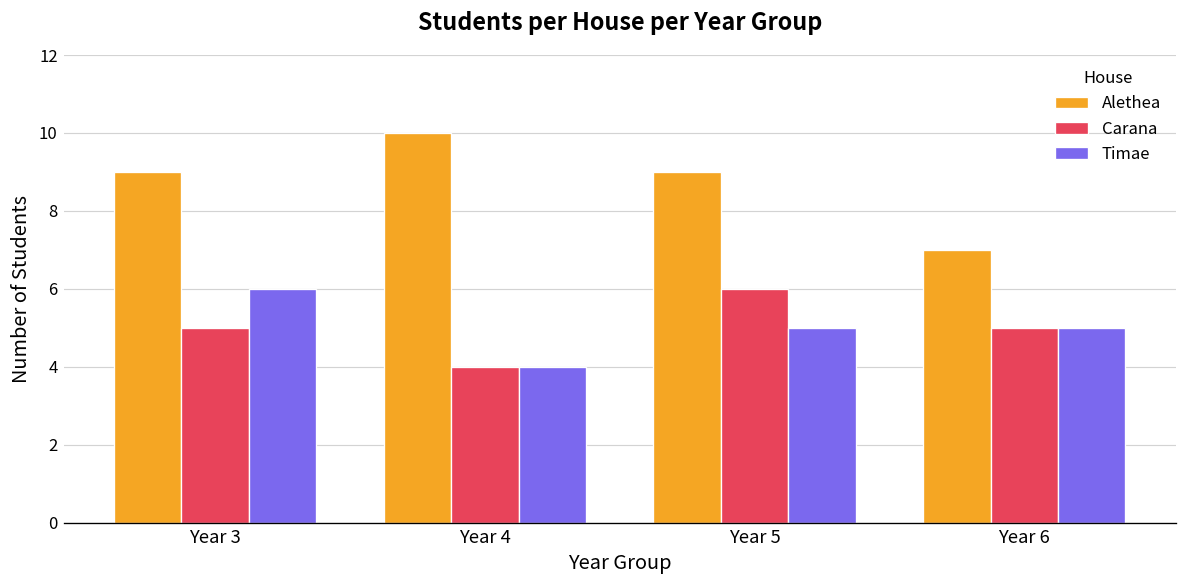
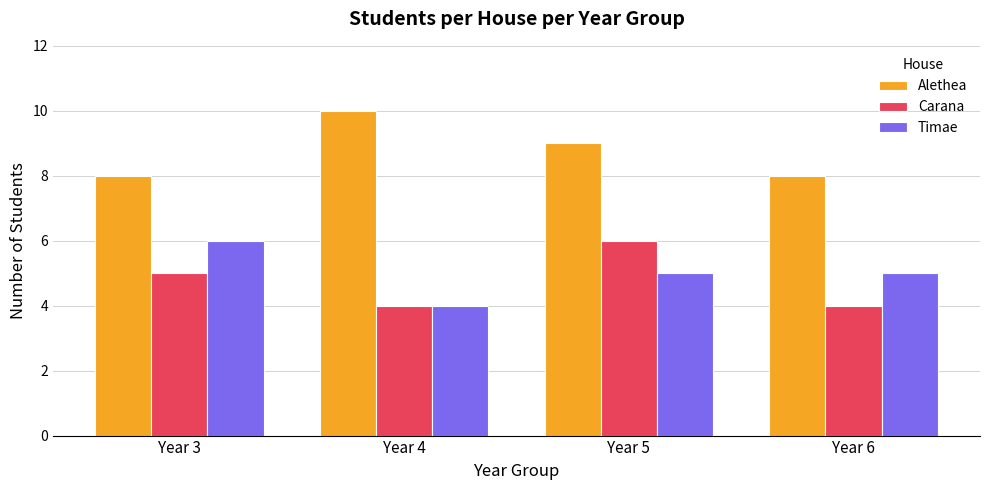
  {
    "Alethea": {
-     "Year 3": 9,
+     "Year 3": 8,
      "Year 4": 10,
      "Year 5": 9,
-     "Year 6": 7
+     "Year 6": 8
    },
    "Carana": {
      "Year 3": 5,
      "Year 4": 4,
      "Year 5": 6,
-     "Year 6": 5
+     "Year 6": 4
    },
    "Timae": {
      "Year 3": 6,
      "Year 4": 4,
      "Year 5": 5,
      "Year 6": 5
    }
  }
